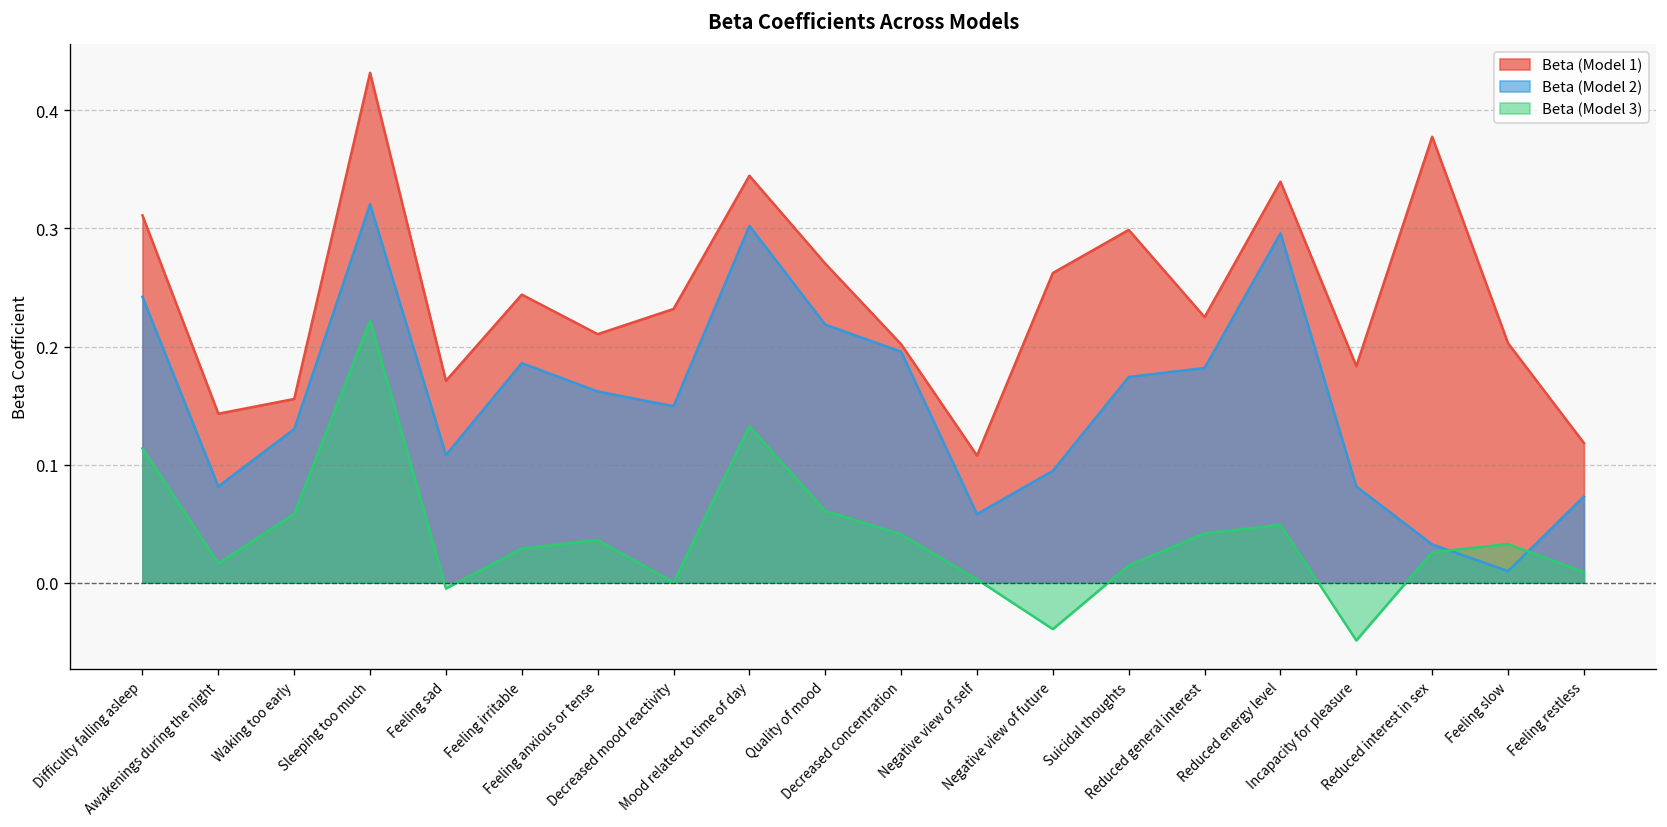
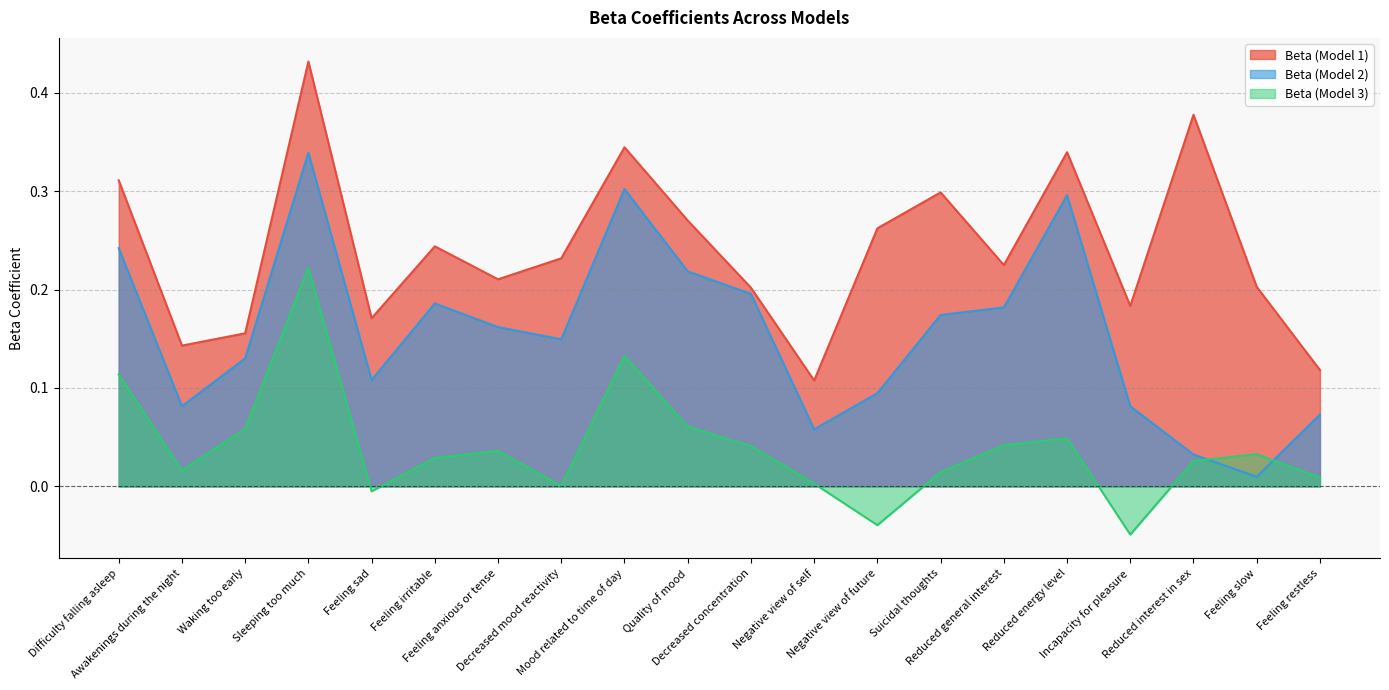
  {
    "Beta (Model 1)": {
      "Difficulty falling asleep": 0.31,
      "Awakenings during the night": 0.14,
      "Waking too early": 0.16,
      "Sleeping too much": 0.43,
      "Feeling sad": 0.17,
      "Feeling irritable": 0.24,
      "Feeling anxious or tense": 0.21,
      "Decreased mood reactivity": 0.23,
      "Mood related to time of day": 0.34,
      "Quality of mood": 0.27,
      "Decreased concentration": 0.20,
      "Negative view of self": 0.11,
      "Negative view of future": 0.26,
      "Suicidal thoughts": 0.30,
      "Reduced general interest": 0.22,
      "Reduced energy level": 0.34,
      "Incapacity for pleasure": 0.18,
      "Reduced interest in sex": 0.38,
      "Feeling slow": 0.20,
      "Feeling restless": 0.12
    },
    "Beta (Model 2)": {
      "Difficulty falling asleep": 0.24,
      "Awakenings during the night": 0.08,
      "Waking too early": 0.13,
-     "Sleeping too much": 0.32,
+     "Sleeping too much": 0.34,
      "Feeling sad": 0.11,
      "Feeling irritable": 0.19,
      "Feeling anxious or tense": 0.16,
      "Decreased mood reactivity": 0.15,
      "Mood related to time of day": 0.30,
      "Quality of mood": 0.22,
      "Decreased concentration": 0.20,
      "Negative view of self": 0.06,
      "Negative view of future": 0.09,
      "Suicidal thoughts": 0.17,
      "Reduced general interest": 0.18,
      "Reduced energy level": 0.30,
      "Incapacity for pleasure": 0.08,
      "Reduced interest in sex": 0.03,
      "Feeling slow": 0.01,
      "Feeling restless": 0.07
    }
  }
